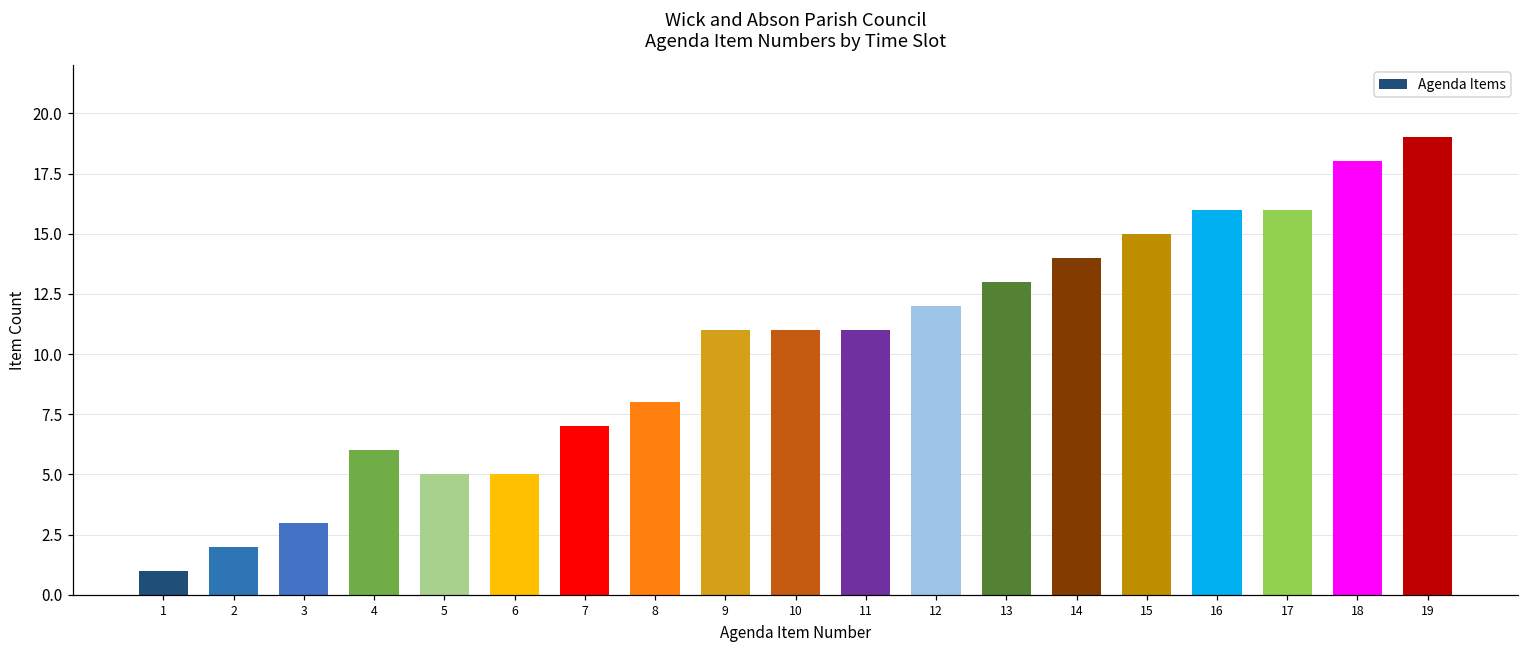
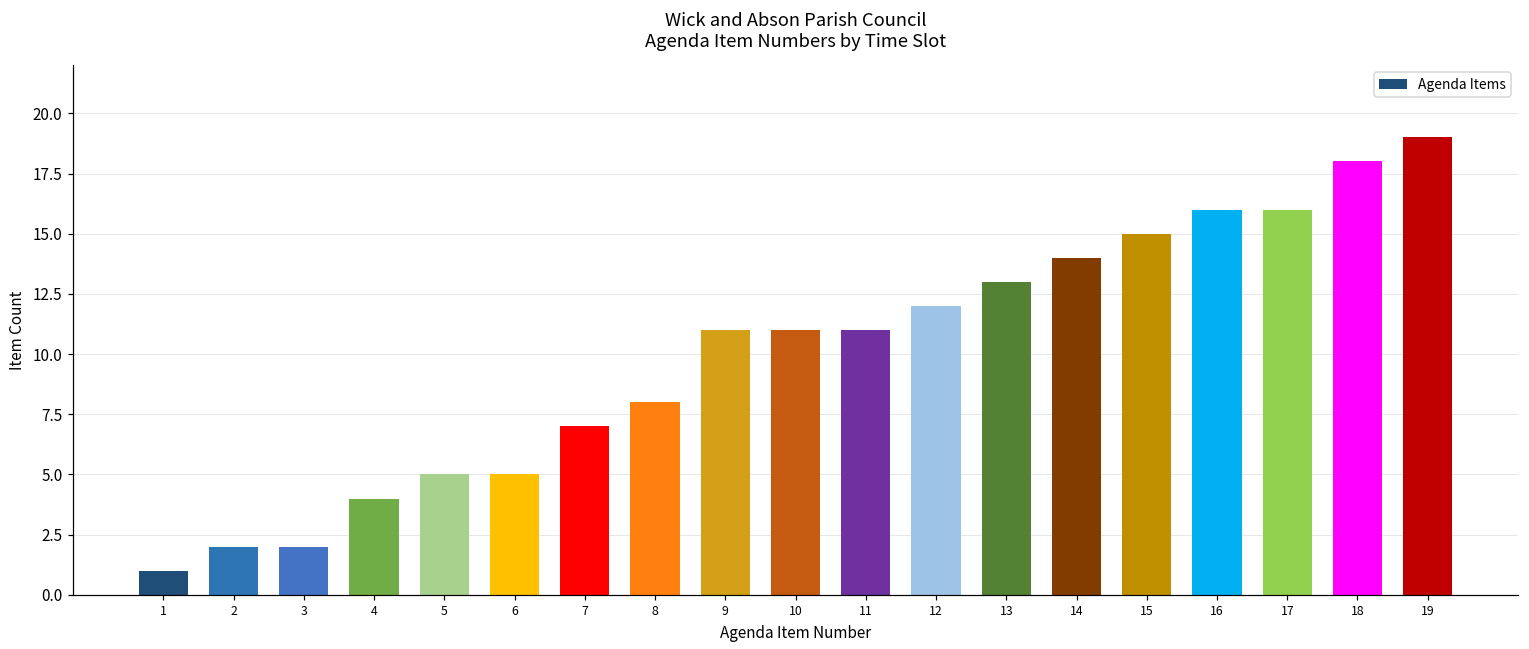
  {
    "1": 1,
    "2": 2,
-   "3": 3,
-   "4": 6,
+   "3": 2,
+   "4": 4,
    "5": 5,
    "6": 5,
    "7": 7,
    "8": 8,
    "9": 11,
    "10": 11,
    "11": 11,
    "12": 12,
    "13": 13,
    "14": 14,
    "15": 15,
    "16": 16,
    "17": 16,
    "18": 18,
    "19": 19
  }
